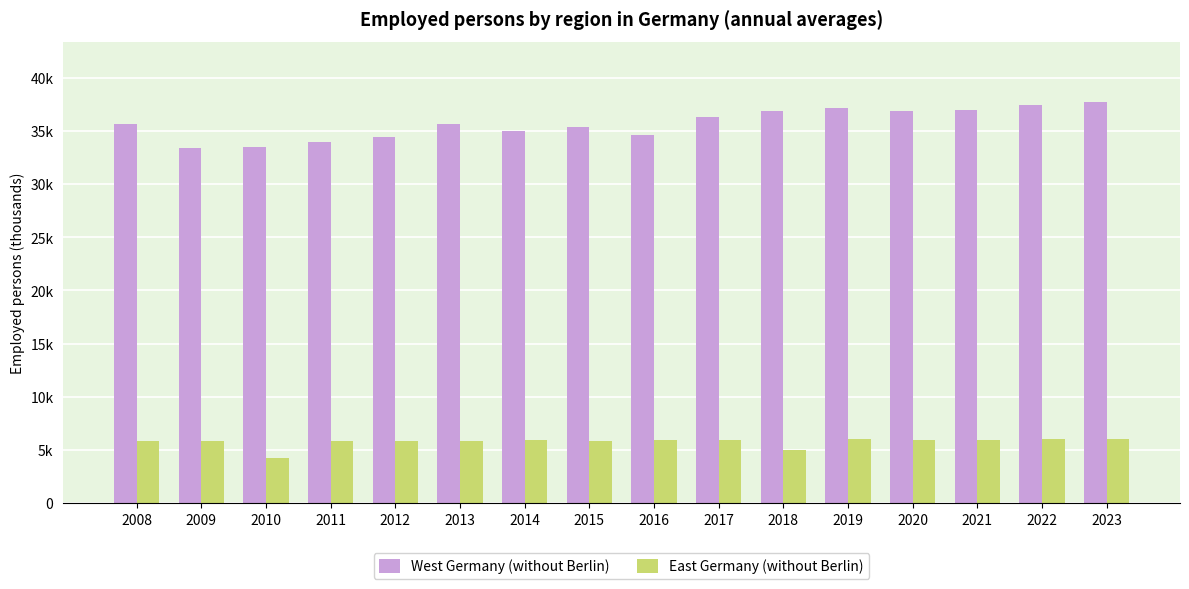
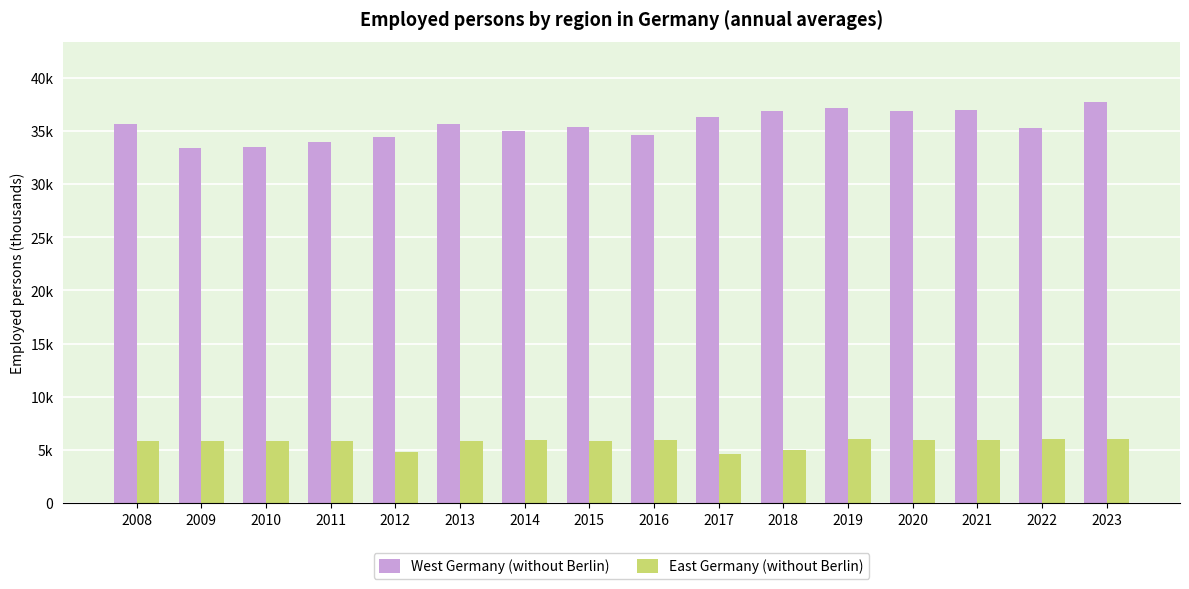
  {
    "West Germany (without Berlin)": {
      "2008": 35600,
      "2009": 33400,
      "2010": 33500,
      "2011": 34000,
      "2012": 34400,
      "2013": 35700,
      "2014": 35000,
      "2015": 35400,
      "2016": 34600,
      "2017": 36300,
      "2018": 36800,
      "2019": 37200,
      "2020": 36900,
      "2021": 36900,
-     "2022": 37400,
+     "2022": 35300,
      "2023": 37700
    },
    "East Germany (without Berlin)": {
      "2008": 5900,
      "2009": 5900,
-     "2010": 4200,
+     "2010": 5900,
      "2011": 5900,
-     "2012": 5900,
+     "2012": 4800,
      "2013": 5900,
      "2014": 5900,
      "2015": 5900,
      "2016": 5900,
-     "2017": 6000,
+     "2017": 4600,
      "2018": 5000,
      "2019": 6000,
      "2020": 6000,
      "2021": 6000,
      "2022": 6000,
      "2023": 6000
    }
  }
